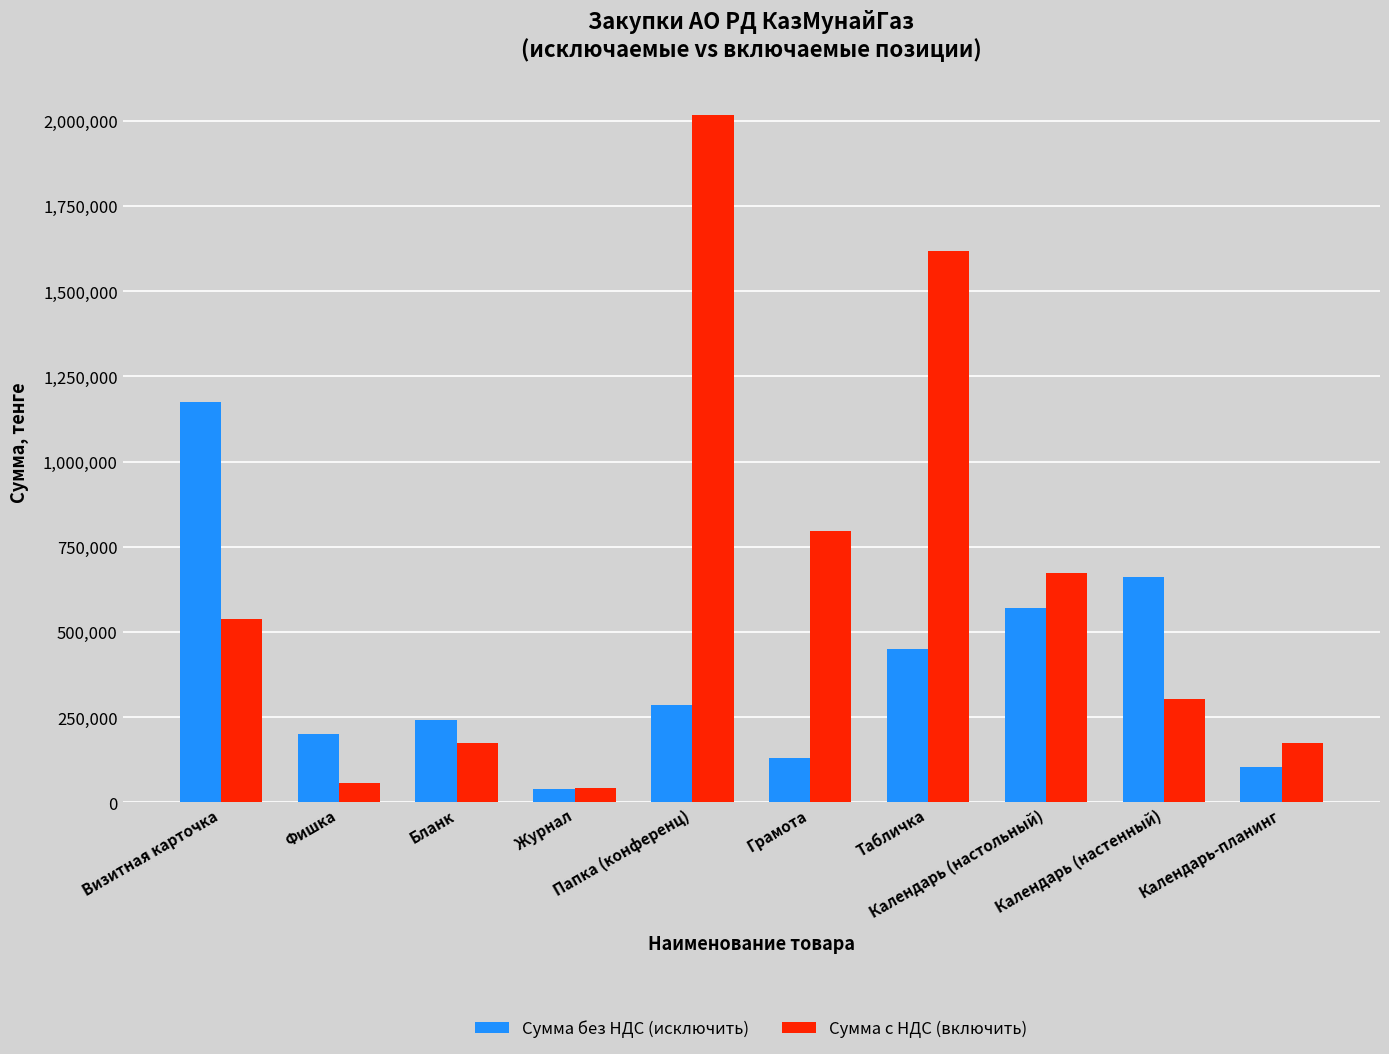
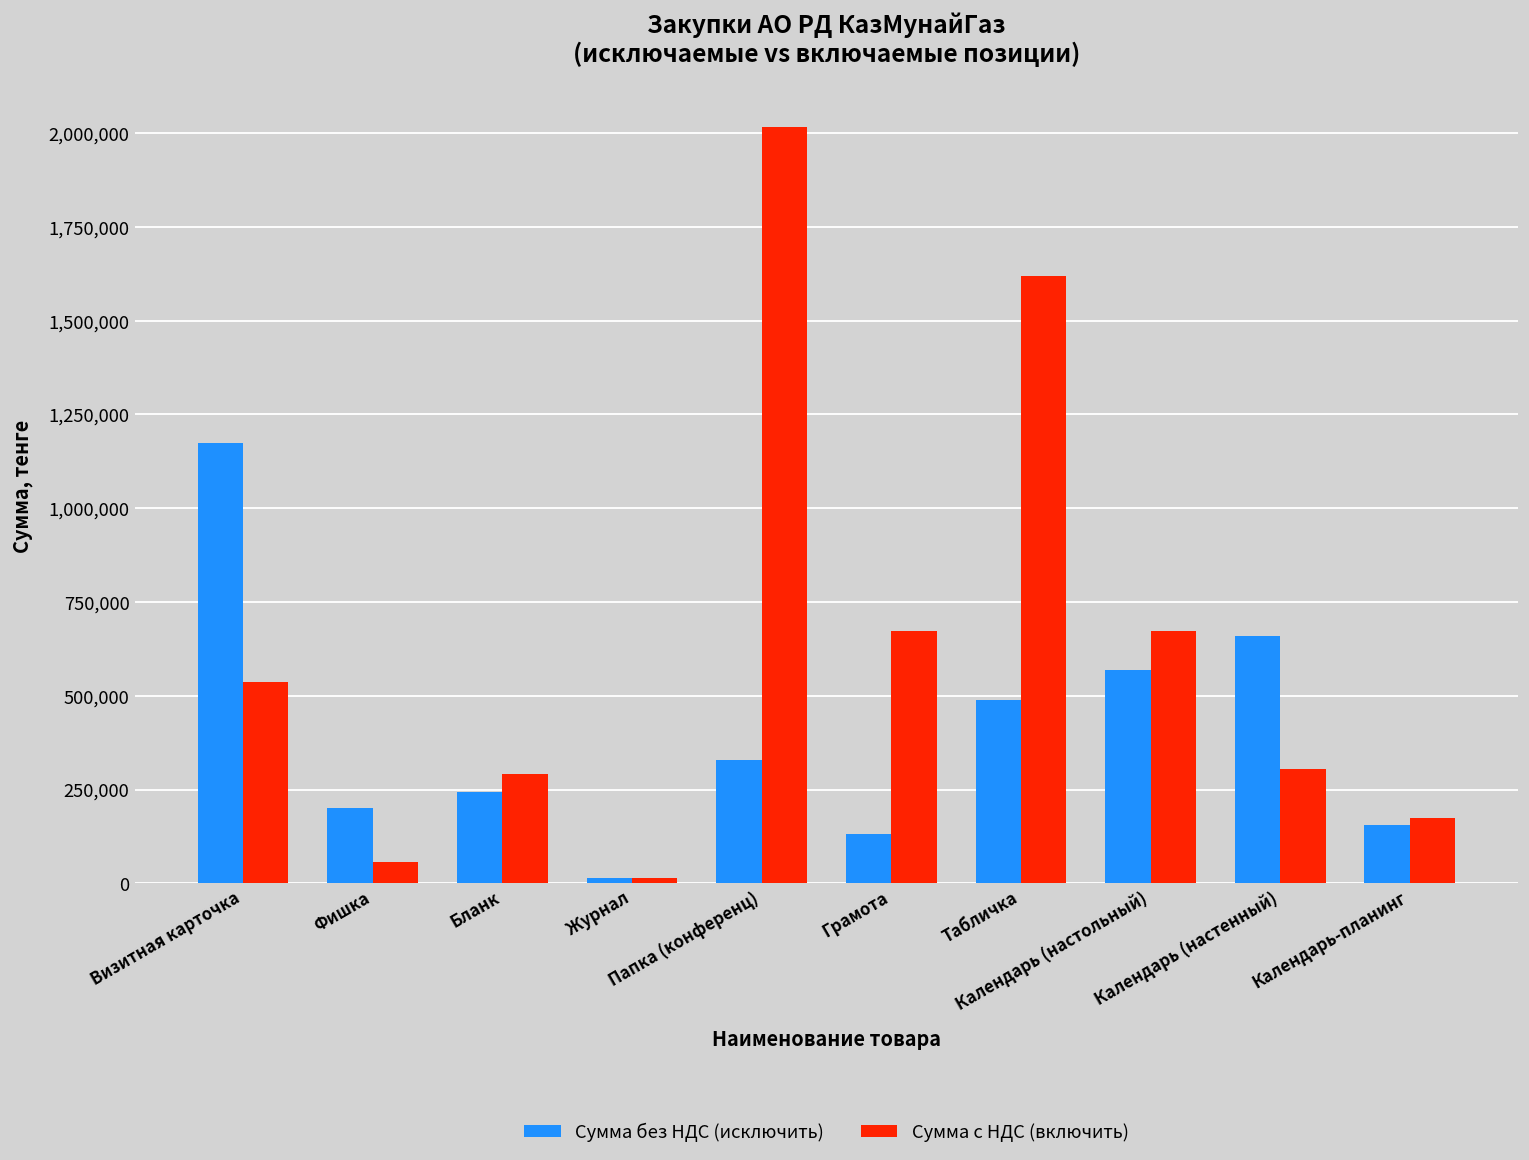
  {
    "Сумма без НДС (исключить)": {
      "Визитная карточка": "1,180,000",
      "Фишка": "200,000",
      "Бланк": "240,000",
-     "Журнал": "40,000",
-     "Папка (конференц)": "290,000",
+     "Журнал": "10,000",
+     "Папка (конференц)": "330,000",
      "Грамота": "130,000",
-     "Табличка": "450,000",
+     "Табличка": "490,000",
      "Календарь (настольный)": "570,000",
      "Календарь (настенный)": "660,000",
-     "Календарь-планинг": "100,000"
+     "Календарь-планинг": "160,000"
    },
    "Сумма с НДС (включить)": {
      "Визитная карточка": "540,000",
      "Фишка": "60,000",
-     "Бланк": "170,000",
-     "Журнал": "40,000",
+     "Бланк": "290,000",
+     "Журнал": "10,000",
      "Папка (конференц)": "2,020,000",
-     "Грамота": "800,000",
+     "Грамота": "670,000",
      "Табличка": "1,620,000",
      "Календарь (настольный)": "670,000",
      "Календарь (настенный)": "300,000",
      "Календарь-планинг": "170,000"
    }
  }
